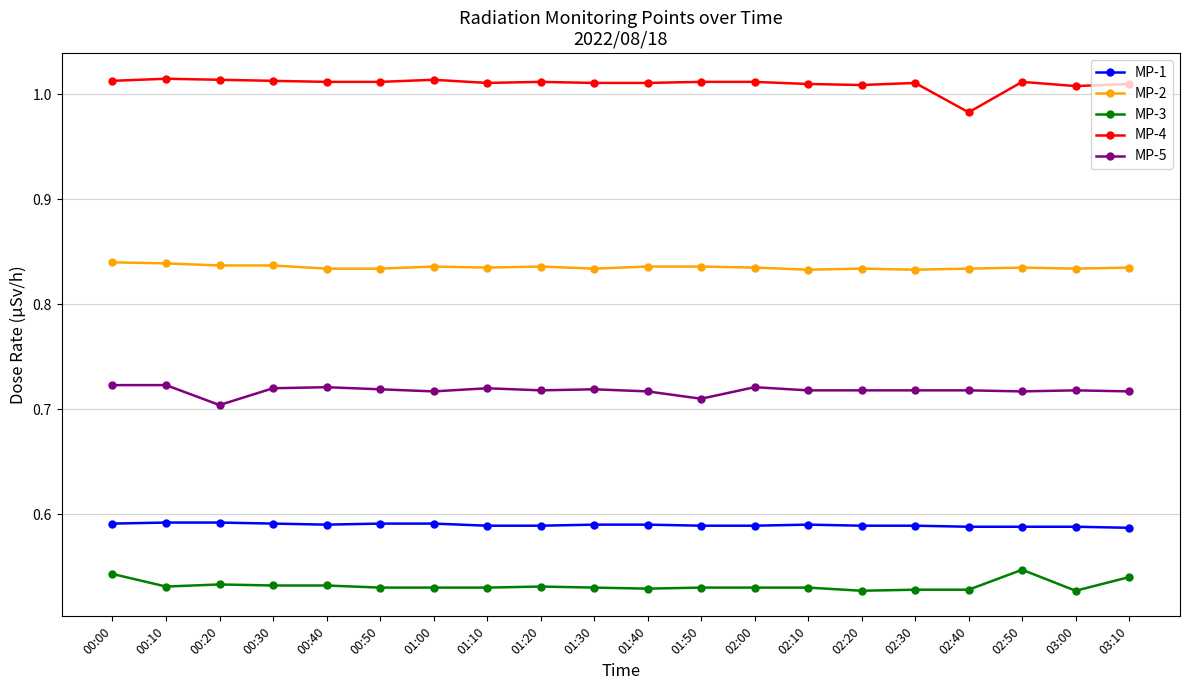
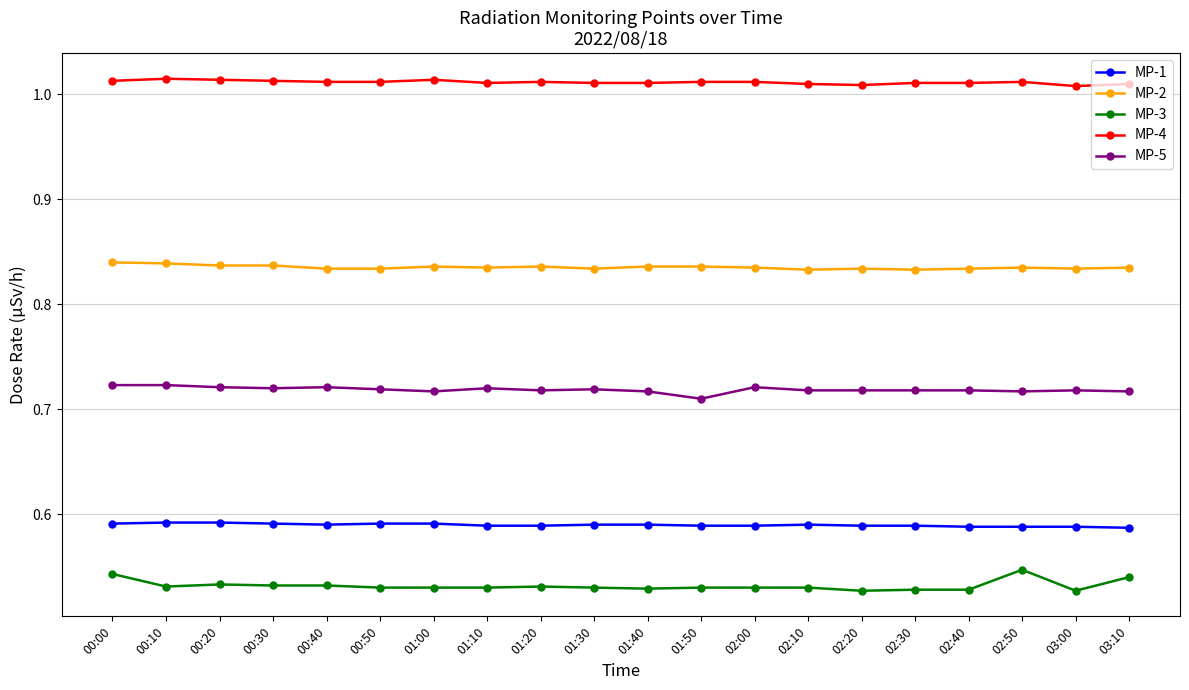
  {
    "MP-1": {
      "00:00": 0.591,
      "00:10": 0.592,
      "00:20": 0.592,
      "00:30": 0.591,
      "00:40": 0.590,
      "00:50": 0.591,
      "01:00": 0.591,
      "01:10": 0.589,
      "01:20": 0.589,
      "01:30": 0.590,
      "01:40": 0.590,
      "01:50": 0.589,
      "02:00": 0.589,
      "02:10": 0.590,
      "02:20": 0.589,
      "02:30": 0.589,
      "02:40": 0.588,
      "02:50": 0.588,
      "03:00": 0.588,
      "03:10": 0.587
    },
    "MP-2": {
      "00:00": 0.840,
      "00:10": 0.839,
      "00:20": 0.837,
      "00:30": 0.837,
      "00:40": 0.834,
      "00:50": 0.834,
      "01:00": 0.836,
      "01:10": 0.835,
      "01:20": 0.836,
      "01:30": 0.834,
      "01:40": 0.836,
      "01:50": 0.836,
      "02:00": 0.835,
      "02:10": 0.833,
      "02:20": 0.834,
      "02:30": 0.833,
      "02:40": 0.834,
      "02:50": 0.835,
      "03:00": 0.834,
      "03:10": 0.835
    },
    "MP-3": {
      "00:00": 0.543,
      "00:10": 0.531,
      "00:20": 0.533,
      "00:30": 0.532,
      "00:40": 0.532,
      "00:50": 0.530,
      "01:00": 0.530,
      "01:10": 0.530,
      "01:20": 0.531,
      "01:30": 0.530,
      "01:40": 0.529,
      "01:50": 0.530,
      "02:00": 0.530,
      "02:10": 0.530,
      "02:20": 0.527,
      "02:30": 0.528,
      "02:40": 0.528,
      "02:50": 0.547,
      "03:00": 0.527,
      "03:10": 0.540
    },
    "MP-4": {
      "00:00": 1.013,
      "00:10": 1.015,
      "00:20": 1.014,
      "00:30": 1.013,
      "00:40": 1.012,
      "00:50": 1.012,
      "01:00": 1.014,
      "01:10": 1.011,
      "01:20": 1.012,
      "01:30": 1.011,
      "01:40": 1.011,
      "01:50": 1.012,
      "02:00": 1.012,
      "02:10": 1.010,
      "02:20": 1.009,
      "02:30": 1.011,
-     "02:40": 0.983,
+     "02:40": 1.011,
      "02:50": 1.012,
      "03:00": 1.008
    },
    "MP-5": {
      "00:00": 0.723,
      "00:10": 0.723,
-     "00:20": 0.704,
+     "00:20": 0.721,
      "00:30": 0.720,
      "00:40": 0.721,
      "00:50": 0.719,
      "01:00": 0.717,
      "01:10": 0.720,
      "01:20": 0.718,
      "01:30": 0.719,
      "01:40": 0.717,
      "01:50": 0.710,
      "02:00": 0.721,
      "02:10": 0.718,
      "02:20": 0.718,
      "02:30": 0.718,
      "02:40": 0.718,
      "02:50": 0.717,
      "03:00": 0.718,
      "03:10": 0.717
    }
  }
